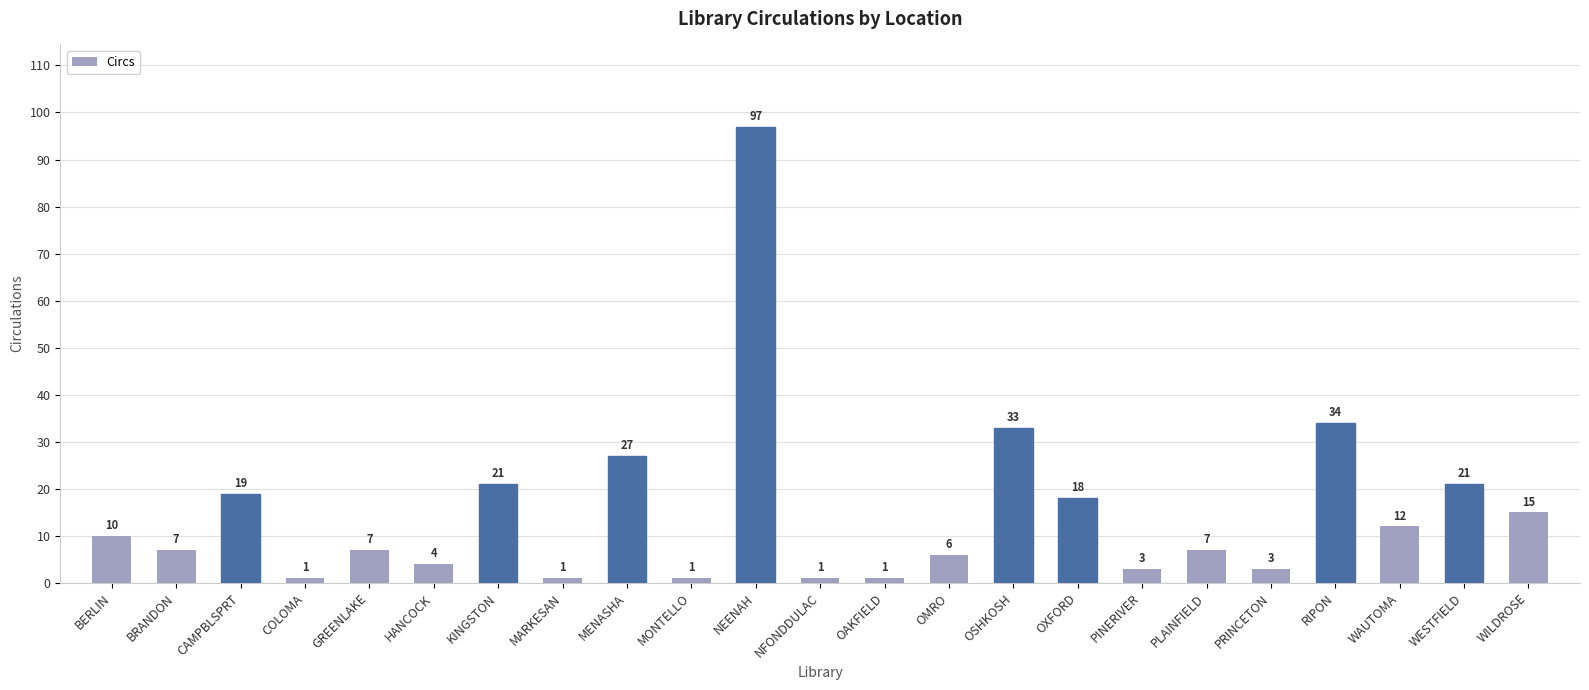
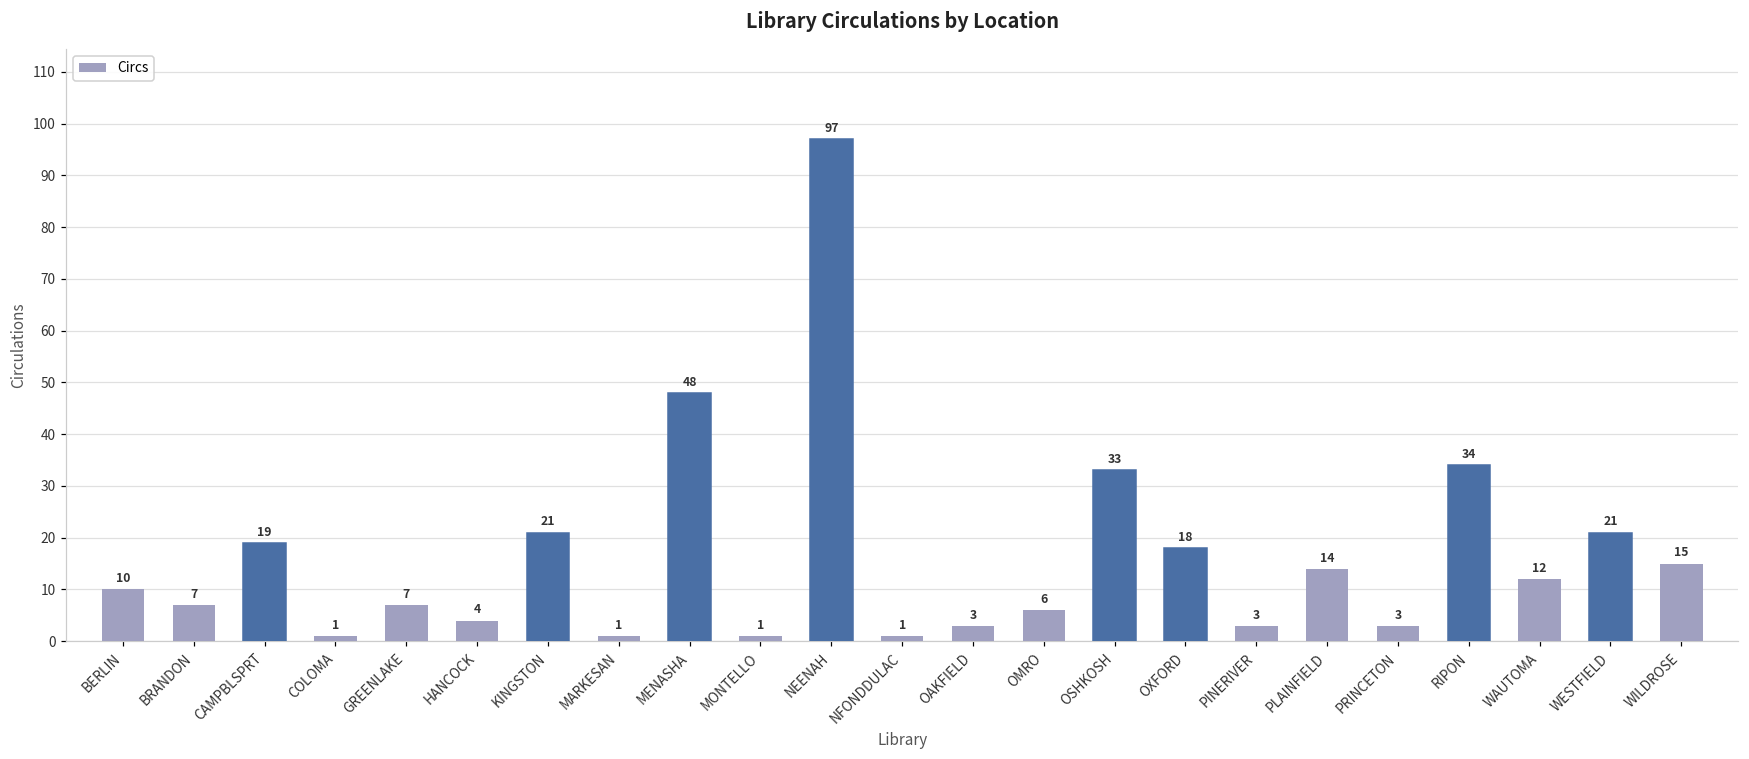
  {
    "BERLIN": 10,
    "BRANDON": 7,
    "CAMPBLSPRT": 19,
    "COLOMA": 1,
    "GREENLAKE": 7,
    "HANCOCK": 4,
    "KINGSTON": 21,
    "MARKESAN": 1,
-   "MENASHA": 27,
+   "MENASHA": 48,
    "MONTELLO": 1,
    "NEENAH": 97,
    "NFONDDULAC": 1,
-   "OAKFIELD": 1,
+   "OAKFIELD": 3,
    "OMRO": 6,
    "OSHKOSH": 33,
    "OXFORD": 18,
    "PINERIVER": 3,
-   "PLAINFIELD": 7,
+   "PLAINFIELD": 14,
    "PRINCETON": 3,
    "RIPON": 34,
    "WAUTOMA": 12,
    "WESTFIELD": 21,
    "WILDROSE": 15
  }
